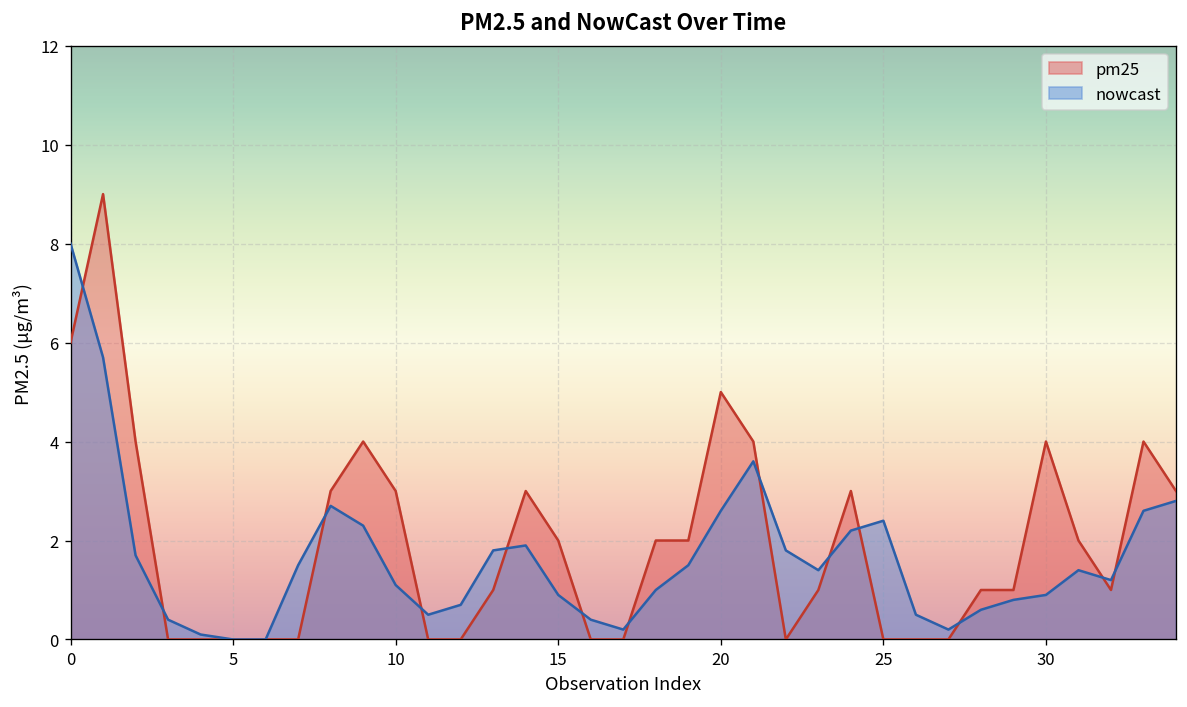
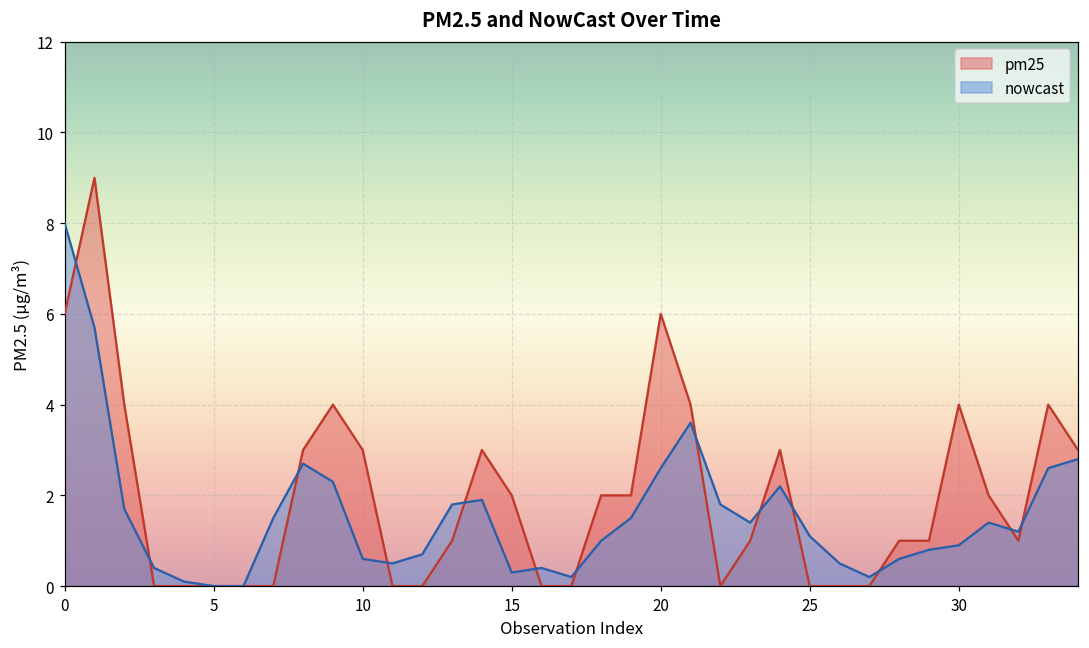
  {
    "pm25": {
      "0": 6,
      "10": 3,
      "15": 2,
-     "20": 5,
+     "20": 6,
      "25": 0,
      "30": 4
    },
    "nowcast": {
      "0": 8.0,
-     "10": 1.1,
-     "15": 0.9,
+     "10": 0.6,
+     "15": 0.3,
      "20": 2.6,
-     "25": 2.4,
+     "25": 1.1,
      "30": 0.9
    }
  }
